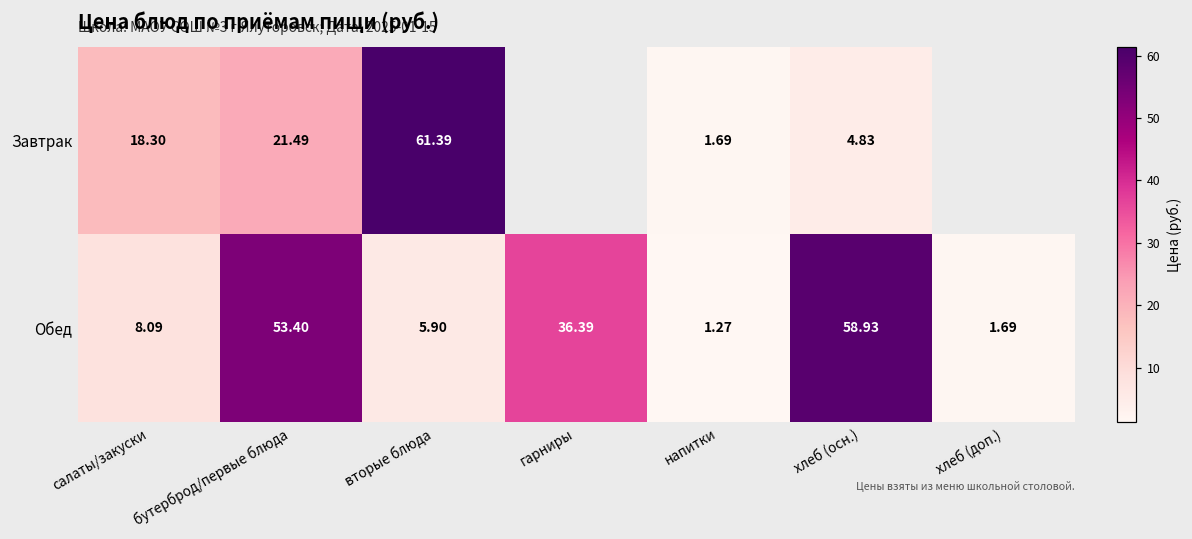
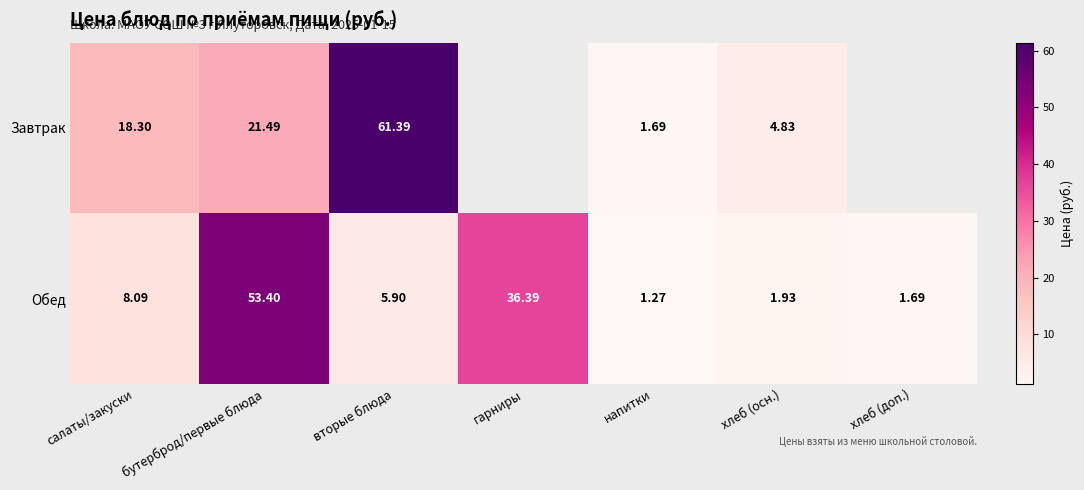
  {
    "Завтрак": {
      "салаты/закуски": 18.30,
      "бутерброд/первые блюда": 21.49,
      "вторые блюда": 61.39,
      "напитки": 1.69,
      "хлеб (осн.)": 4.83
    },
    "Обед": {
      "салаты/закуски": 8.09,
      "бутерброд/первые блюда": 53.40,
      "вторые блюда": 5.90,
      "гарниры": 36.39,
      "напитки": 1.27,
-     "хлеб (осн.)": 58.93,
+     "хлеб (осн.)": 1.93,
      "хлеб (доп.)": 1.69
    }
  }
